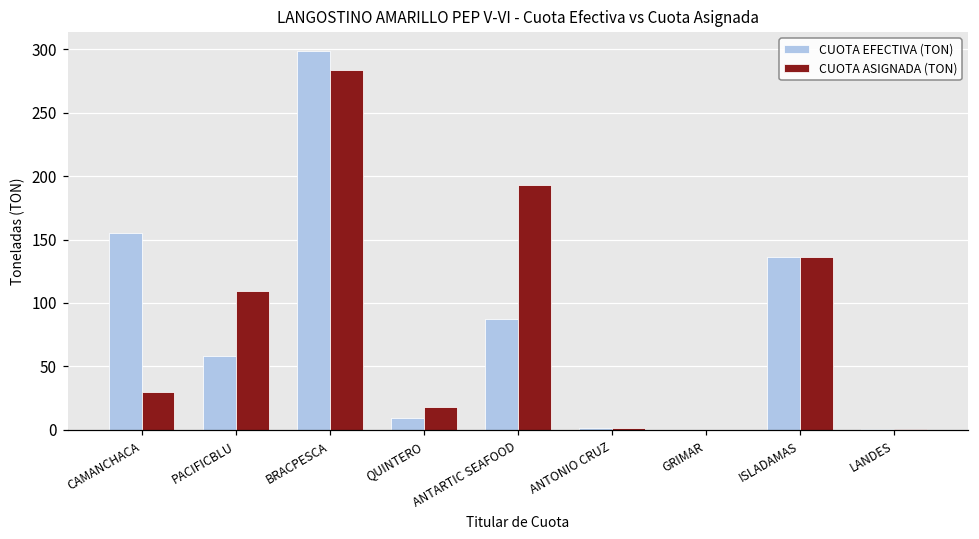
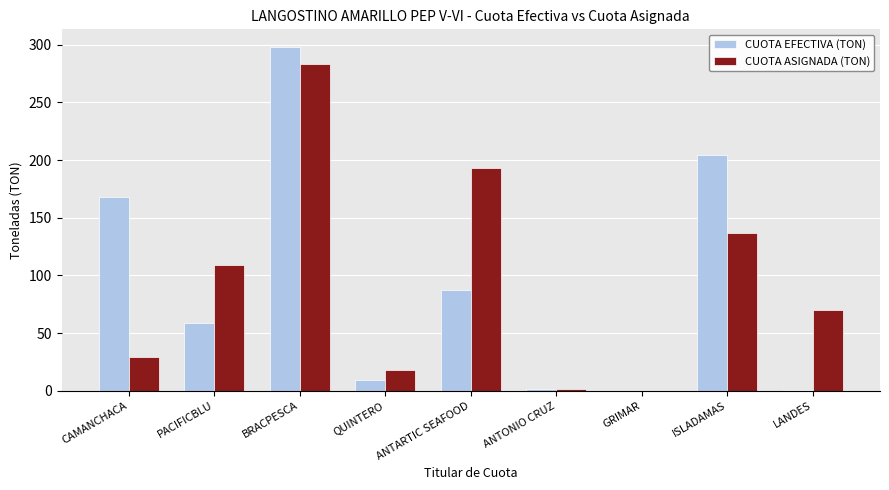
  {
    "CUOTA EFECTIVA (TON)": {
-     "CAMANCHACA": 155,
+     "CAMANCHACA": 168,
      "PACIFICBLU": 58,
      "BRACPESCA": 298,
      "QUINTERO": 9,
      "ANTARTIC SEAFOOD": 87,
-     "ISLADAMAS": 137
+     "ISLADAMAS": 204
    },
    "CUOTA ASIGNADA (TON)": {
      "CAMANCHACA": 30,
      "PACIFICBLU": 109,
      "BRACPESCA": 284,
      "QUINTERO": 18,
      "ANTARTIC SEAFOOD": 193,
      "ISLADAMAS": 137,
-     "LANDES": 1
+     "LANDES": 70
    }
  }
